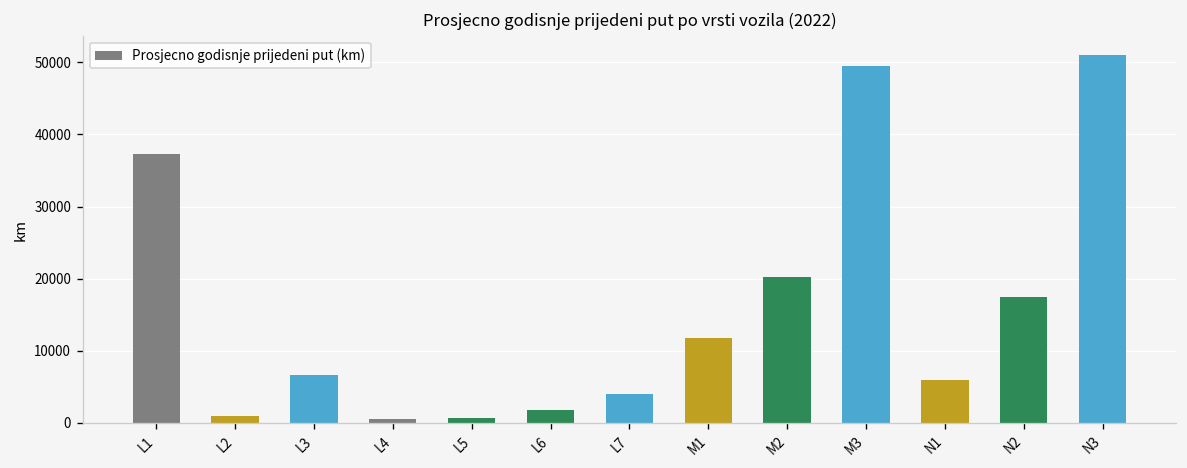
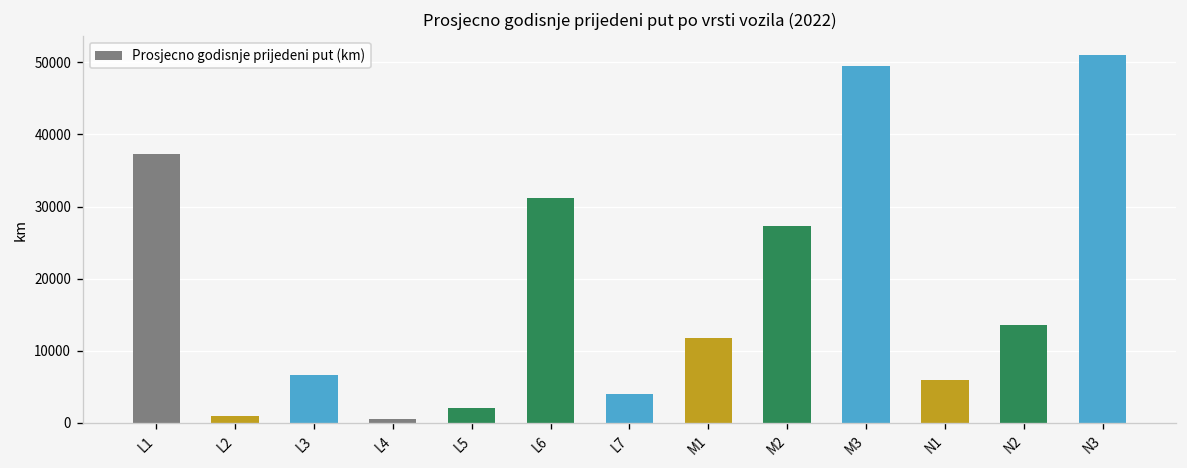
  {
    "L1": 37000,
    "L2": 1000,
    "L3": 7000,
    "L4": 1000,
-   "L5": 1000,
-   "L6": 2000,
+   "L5": 2000,
+   "L6": 31000,
    "L7": 4000,
    "M1": 12000,
-   "M2": 20000,
+   "M2": 27000,
    "M3": 49000,
    "N1": 6000,
-   "N2": 17000,
+   "N2": 14000,
    "N3": 51000
  }
